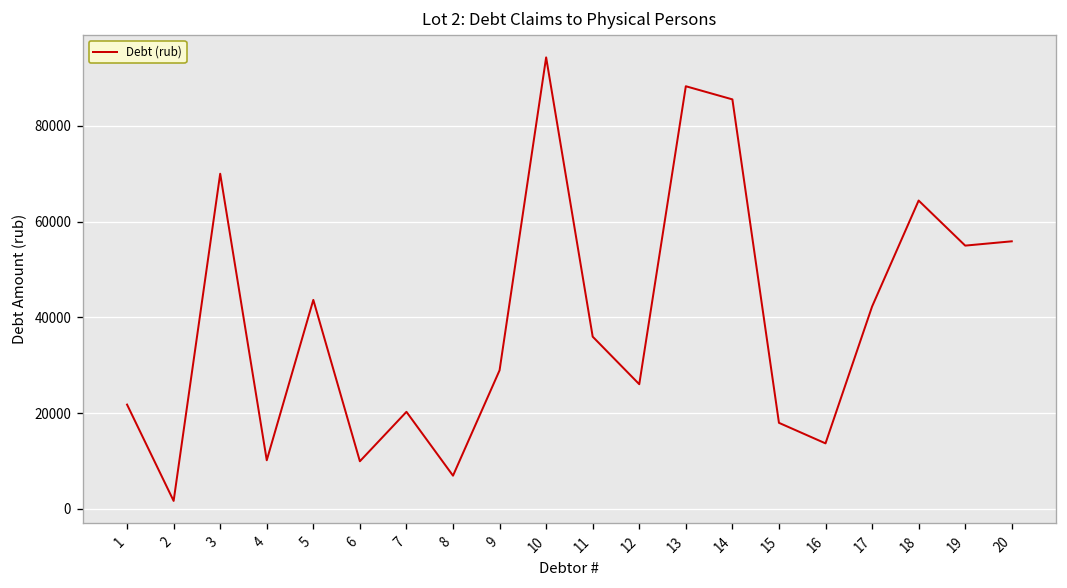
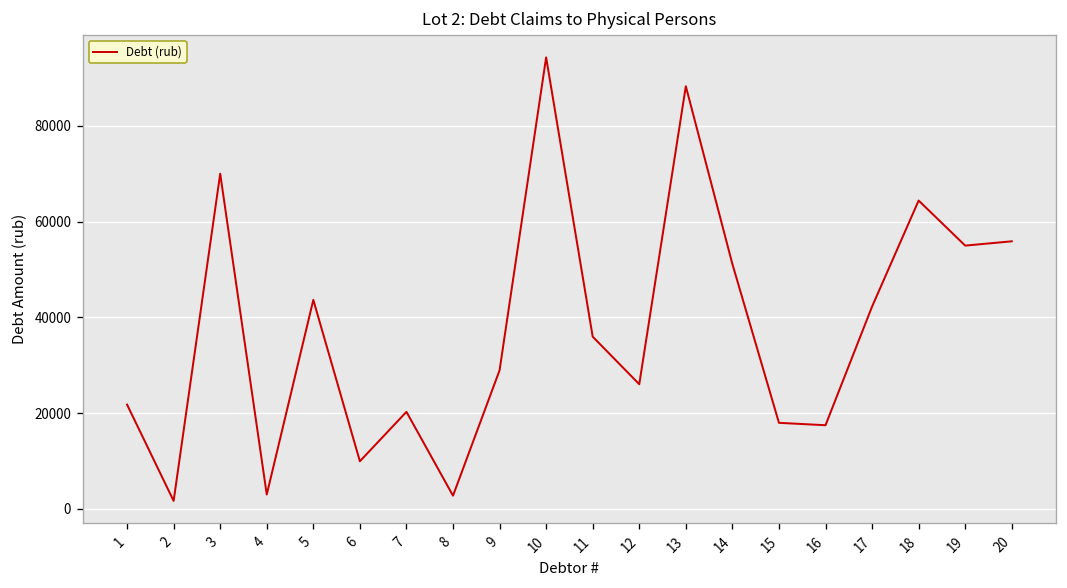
  {
    "1": 22000,
    "2": 2000,
    "3": 70000,
-   "4": 10000,
+   "4": 3000,
    "5": 44000,
    "6": 10000,
    "7": 20000,
-   "8": 7000,
+   "8": 3000,
    "9": 29000,
    "10": 94000,
    "11": 36000,
    "12": 26000,
    "13": 88000,
-   "14": 86000,
+   "14": 51000,
    "15": 18000,
-   "16": 14000,
+   "16": 17000,
    "17": 42000,
    "18": 64000,
    "19": 55000,
    "20": 56000
  }
